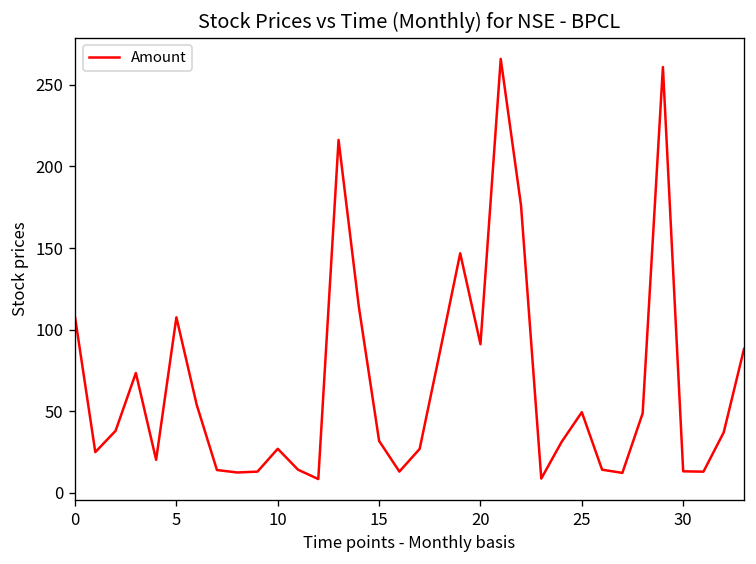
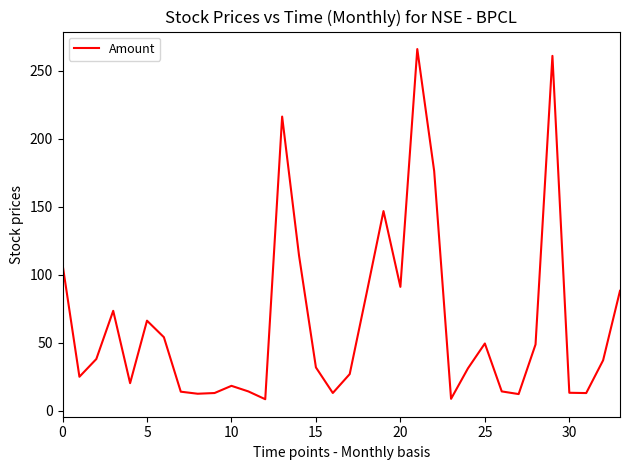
  {
    "0": 108,
-   "5": 108,
-   "10": 27,
+   "5": 66,
+   "10": 18,
    "15": 32,
    "20": 91,
    "25": 49,
    "30": 13
  }
